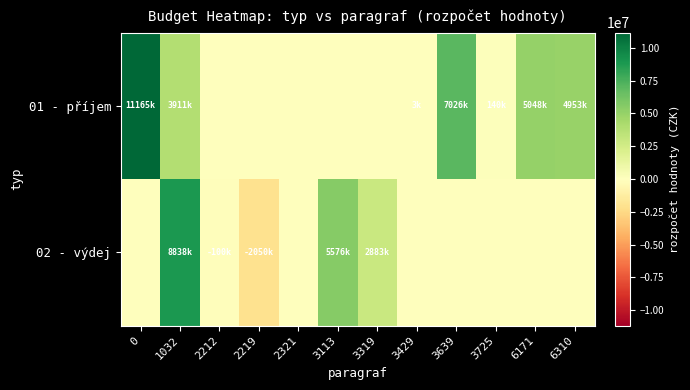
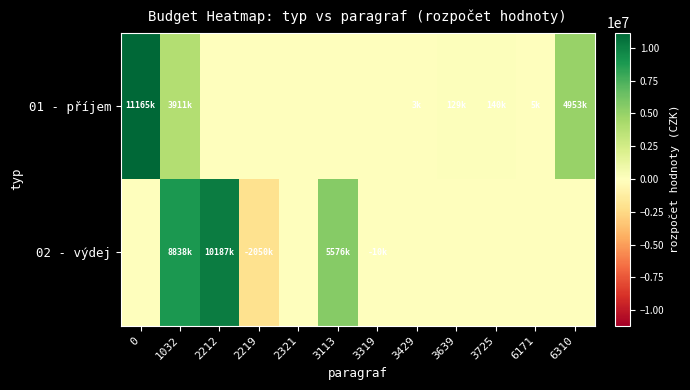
  {
    "01 - příjem": {
      "0": "11165k",
      "1032": "3911k",
      "3429": "3k",
-     "3639": "7026k",
+     "3639": "129k",
      "3725": "140k",
-     "6171": "5048k",
+     "6171": "5k",
      "6310": "4953k"
    },
    "02 - výdej": {
      "1032": "8838k",
-     "2212": "-100k",
+     "2212": "10187k",
      "2219": "-2050k",
      "3113": "5576k",
-     "3319": "2883k"
+     "3319": "-10k"
    }
  }
